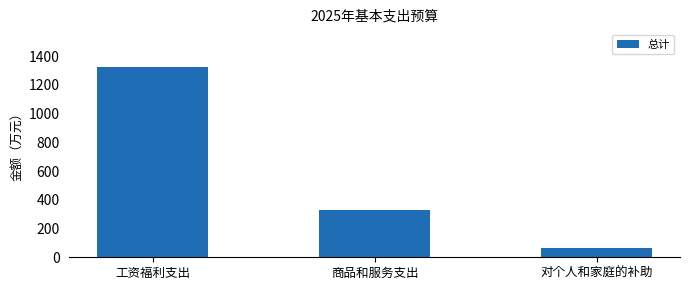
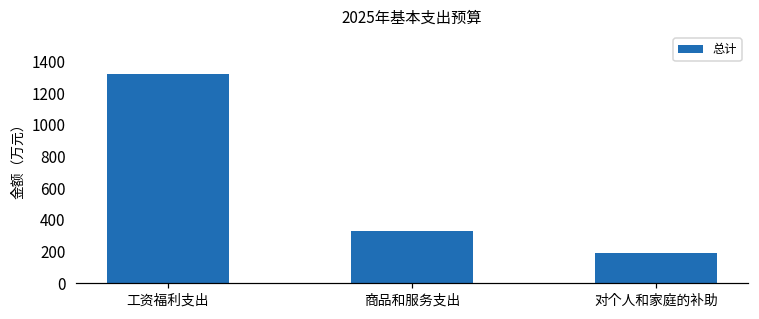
  {
    "工资福利支出": 1320,
    "商品和服务支出": 330,
-   "对个人和家庭的补助": 70
+   "对个人和家庭的补助": 190
  }
